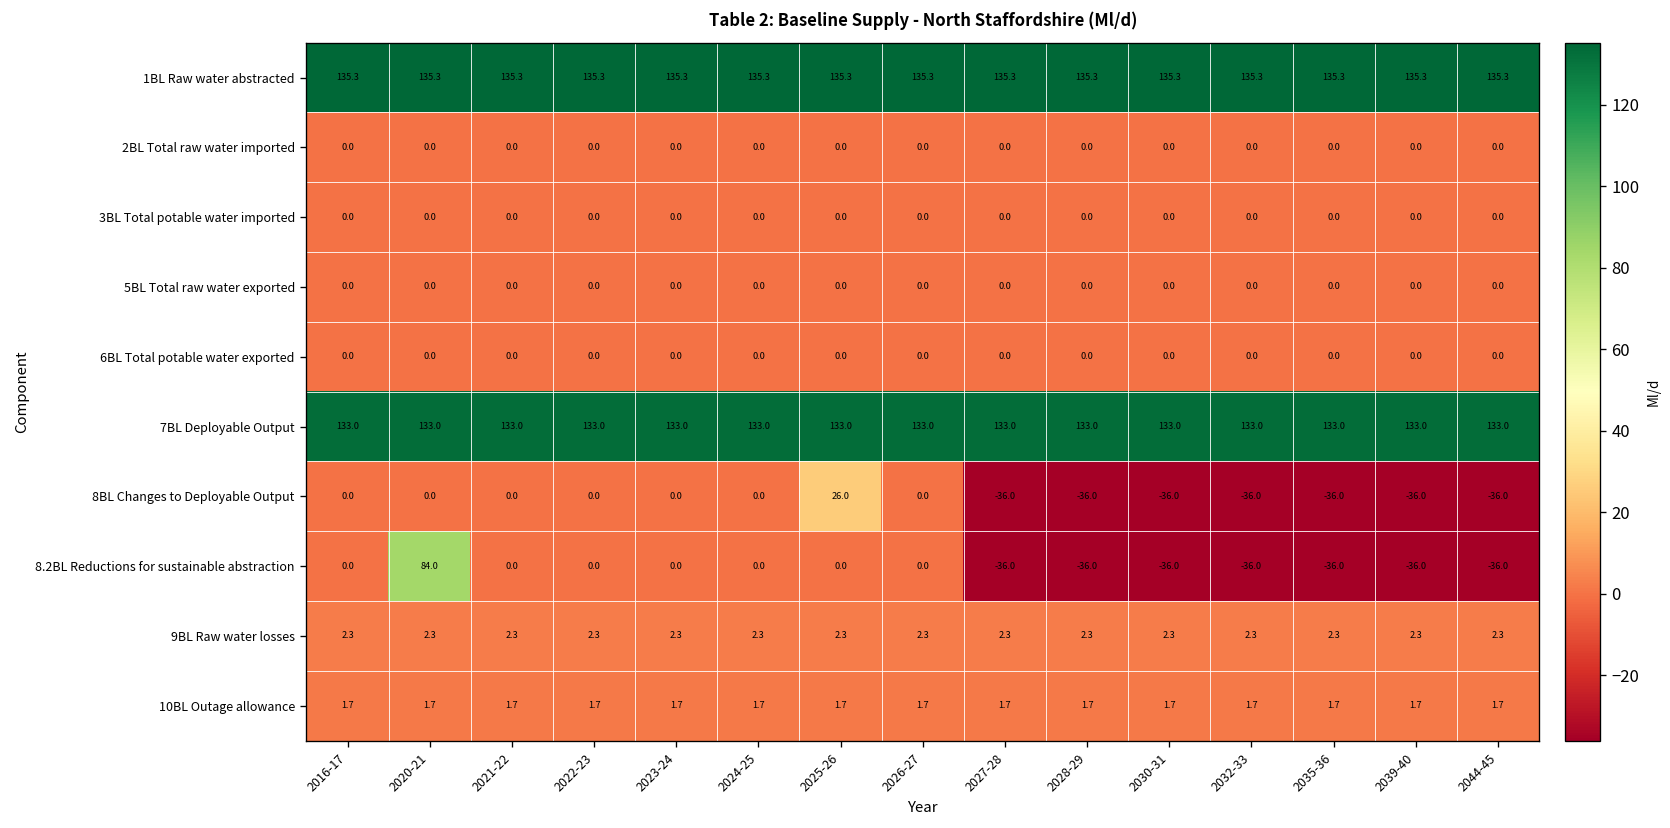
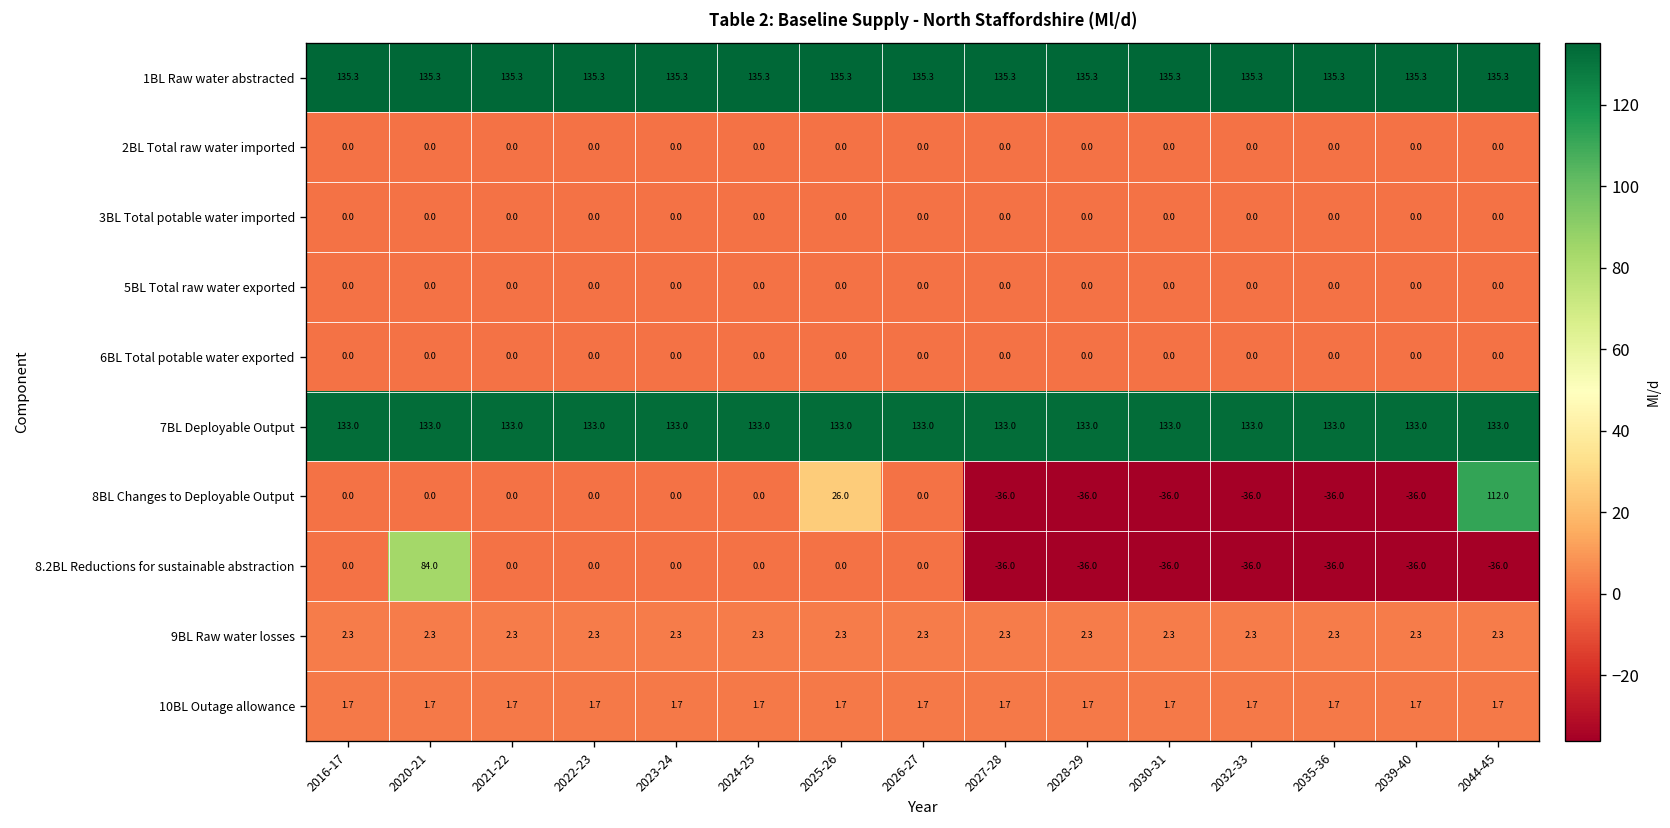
  {
    "1BL Raw water abstracted": {
      "2016-17": 135.3,
      "2020-21": 135.3,
      "2021-22": 135.3,
      "2022-23": 135.3,
      "2023-24": 135.3,
      "2024-25": 135.3,
      "2025-26": 135.3,
      "2026-27": 135.3,
      "2027-28": 135.3,
      "2028-29": 135.3,
      "2030-31": 135.3,
      "2032-33": 135.3,
      "2035-36": 135.3,
      "2039-40": 135.3,
      "2044-45": 135.3
    },
    "2BL Total raw water imported": {
      "2016-17": 0.0,
      "2020-21": 0.0,
      "2021-22": 0.0,
      "2022-23": 0.0,
      "2023-24": 0.0,
      "2024-25": 0.0,
      "2025-26": 0.0,
      "2026-27": 0.0,
      "2027-28": 0.0,
      "2028-29": 0.0,
      "2030-31": 0.0,
      "2032-33": 0.0,
      "2035-36": 0.0,
      "2039-40": 0.0,
      "2044-45": 0.0
    },
    "3BL Total potable water imported": {
      "2016-17": 0.0,
      "2020-21": 0.0,
      "2021-22": 0.0,
      "2022-23": 0.0,
      "2023-24": 0.0,
      "2024-25": 0.0,
      "2025-26": 0.0,
      "2026-27": 0.0,
      "2027-28": 0.0,
      "2028-29": 0.0,
      "2030-31": 0.0,
      "2032-33": 0.0,
      "2035-36": 0.0,
      "2039-40": 0.0,
      "2044-45": 0.0
    },
    "5BL Total raw water exported": {
      "2016-17": 0.0,
      "2020-21": 0.0,
      "2021-22": 0.0,
      "2022-23": 0.0,
      "2023-24": 0.0,
      "2024-25": 0.0,
      "2025-26": 0.0,
      "2026-27": 0.0,
      "2027-28": 0.0,
      "2028-29": 0.0,
      "2030-31": 0.0,
      "2032-33": 0.0,
      "2035-36": 0.0,
      "2039-40": 0.0,
      "2044-45": 0.0
    },
    "6BL Total potable water exported": {
      "2016-17": 0.0,
      "2020-21": 0.0,
      "2021-22": 0.0,
      "2022-23": 0.0,
      "2023-24": 0.0,
      "2024-25": 0.0,
      "2025-26": 0.0,
      "2026-27": 0.0,
      "2027-28": 0.0,
      "2028-29": 0.0,
      "2030-31": 0.0,
      "2032-33": 0.0,
      "2035-36": 0.0,
      "2039-40": 0.0,
      "2044-45": 0.0
    },
    "7BL Deployable Output": {
      "2016-17": 133.0,
      "2020-21": 133.0,
      "2021-22": 133.0,
      "2022-23": 133.0,
      "2023-24": 133.0,
      "2024-25": 133.0,
      "2025-26": 133.0,
      "2026-27": 133.0,
      "2027-28": 133.0,
      "2028-29": 133.0,
      "2030-31": 133.0,
      "2032-33": 133.0,
      "2035-36": 133.0,
      "2039-40": 133.0,
      "2044-45": 133.0
    },
    "8BL Changes to Deployable Output": {
      "2016-17": 0.0,
      "2020-21": 0.0,
      "2021-22": 0.0,
      "2022-23": 0.0,
      "2023-24": 0.0,
      "2024-25": 0.0,
      "2025-26": 26.0,
      "2026-27": 0.0,
      "2027-28": -36.0,
      "2028-29": -36.0,
      "2030-31": -36.0,
      "2032-33": -36.0,
      "2035-36": -36.0,
      "2039-40": -36.0,
-     "2044-45": -36.0
+     "2044-45": 112.0
    },
    "8.2BL Reductions for sustainable abstraction": {
      "2016-17": 0.0,
      "2020-21": 84.0,
      "2021-22": 0.0,
      "2022-23": 0.0,
      "2023-24": 0.0,
      "2024-25": 0.0,
      "2025-26": 0.0,
      "2026-27": 0.0,
      "2027-28": -36.0,
      "2028-29": -36.0,
      "2030-31": -36.0,
      "2032-33": -36.0,
      "2035-36": -36.0,
      "2039-40": -36.0,
      "2044-45": -36.0
    },
    "9BL Raw water losses": {
      "2016-17": 2.3,
      "2020-21": 2.3,
      "2021-22": 2.3,
      "2022-23": 2.3,
      "2023-24": 2.3,
      "2024-25": 2.3,
      "2025-26": 2.3,
      "2026-27": 2.3,
      "2027-28": 2.3,
      "2028-29": 2.3,
      "2030-31": 2.3,
      "2032-33": 2.3,
      "2035-36": 2.3,
      "2039-40": 2.3,
      "2044-45": 2.3
    },
    "10BL Outage allowance": {
      "2016-17": 1.7,
      "2020-21": 1.7,
      "2021-22": 1.7,
      "2022-23": 1.7,
      "2023-24": 1.7,
      "2024-25": 1.7,
      "2025-26": 1.7,
      "2026-27": 1.7,
      "2027-28": 1.7,
      "2028-29": 1.7,
      "2030-31": 1.7,
      "2032-33": 1.7,
      "2035-36": 1.7,
      "2039-40": 1.7,
      "2044-45": 1.7
    }
  }
